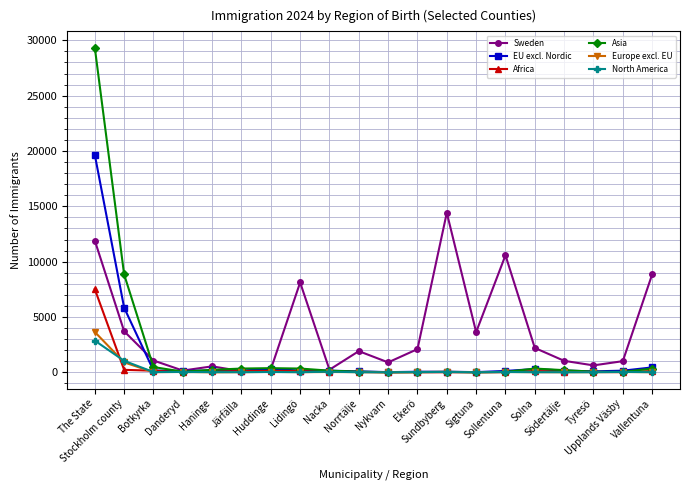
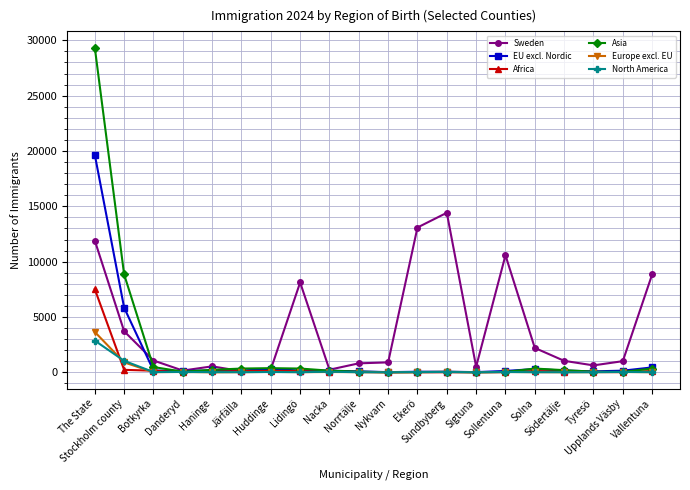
  {
    "Sweden": {
      "The State": 11900,
      "Stockholm county": 3700,
      "Botkyrka": 1100,
      "Haninge": 500,
      "Lidingö": 8100,
-     "Norrtälje": 1900,
+     "Norrtälje": 800,
      "Nykvarn": 900,
-     "Ekerö": 2100,
+     "Ekerö": 13100,
      "Sundbyberg": 14400,
-     "Sigtuna": 3600,
+     "Sigtuna": 500,
      "Sollentuna": 10600,
      "Solna": 2200,
      "Södertälje": 1000,
      "Tyresö": 600,
      "Upplands Väsby": 1000,
      "Vallentuna": 8800
    },
    "EU excl. Nordic": {
      "The State": 19700,
      "Stockholm county": 5800
    },
    "Africa": {
      "The State": 7500,
      "Stockholm county": 200
    },
    "Asia": {
      "The State": 29300,
      "Stockholm county": 8800,
      "Botkyrka": 500
    },
    "Europe excl. EU": {
      "The State": 3600
    },
    "North America": {
      "The State": 2900
    }
  }
